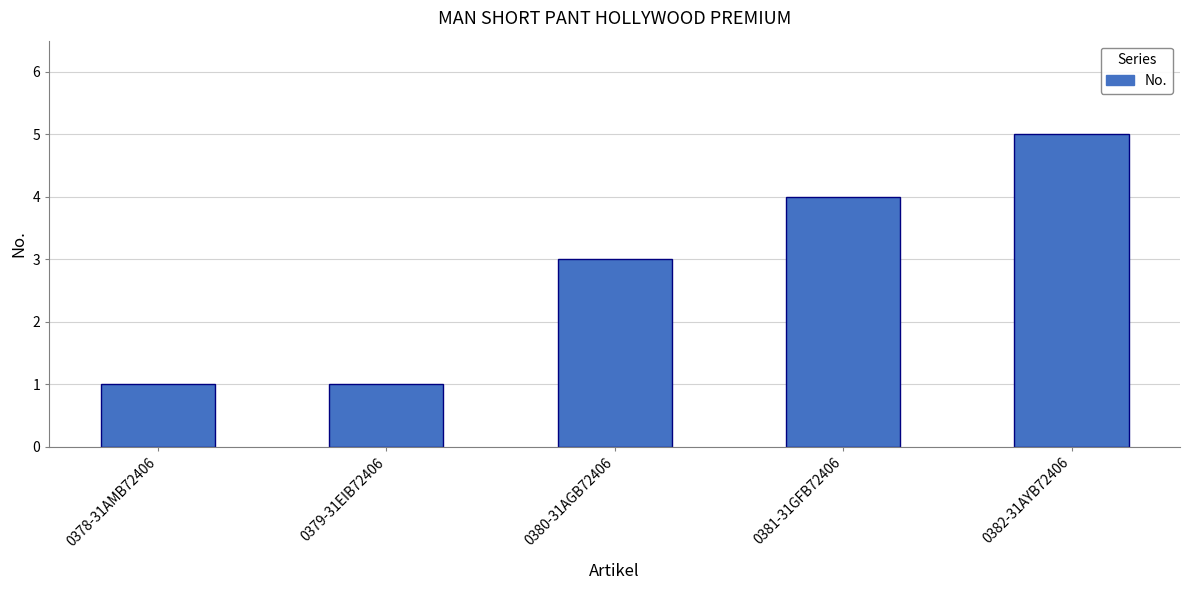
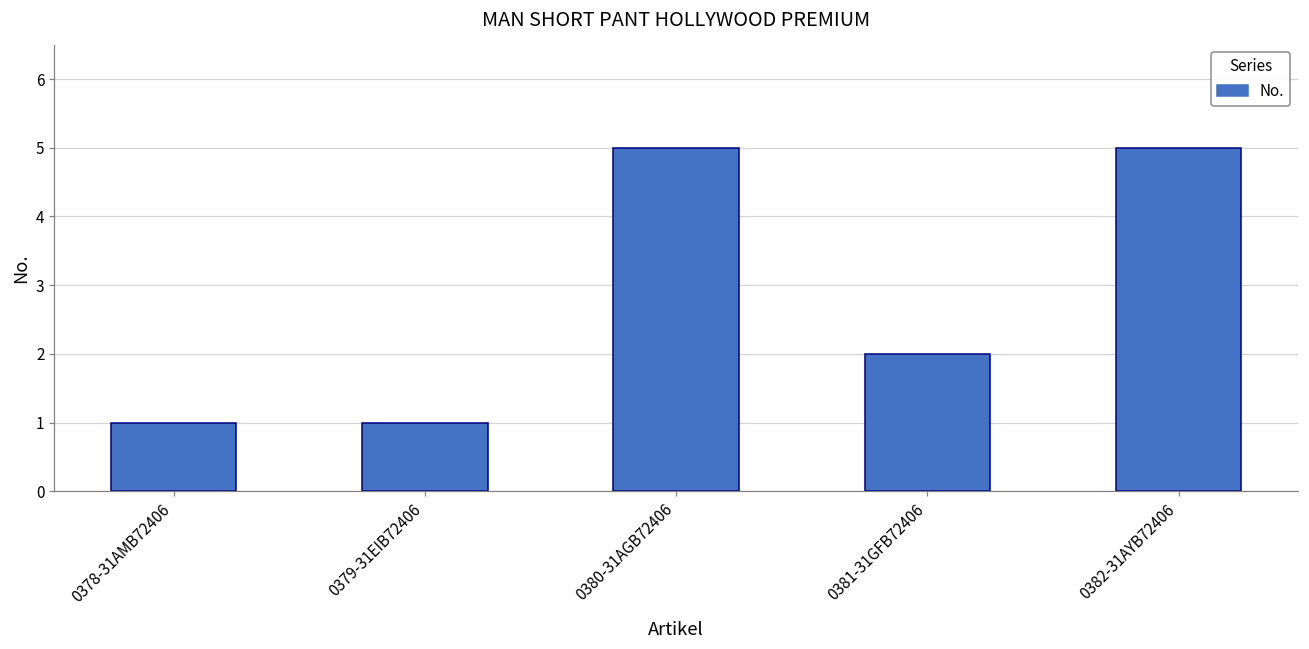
  {
    "0378-31AMB72406": 1,
    "0379-31EIB72406": 1,
-   "0380-31AGB72406": 3,
-   "0381-31GFB72406": 4,
+   "0380-31AGB72406": 5,
+   "0381-31GFB72406": 2,
    "0382-31AYB72406": 5
  }
